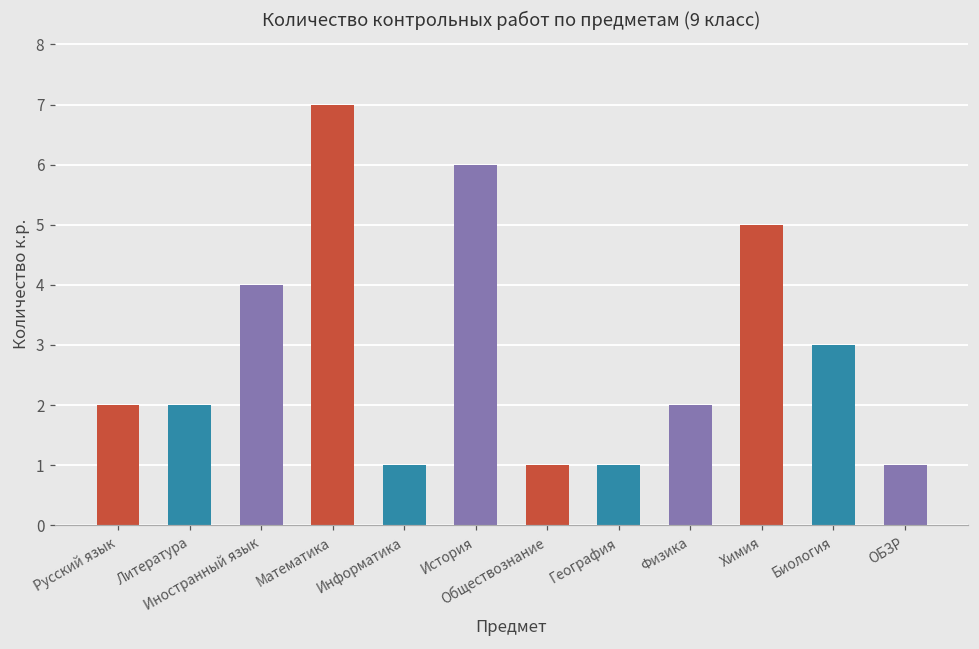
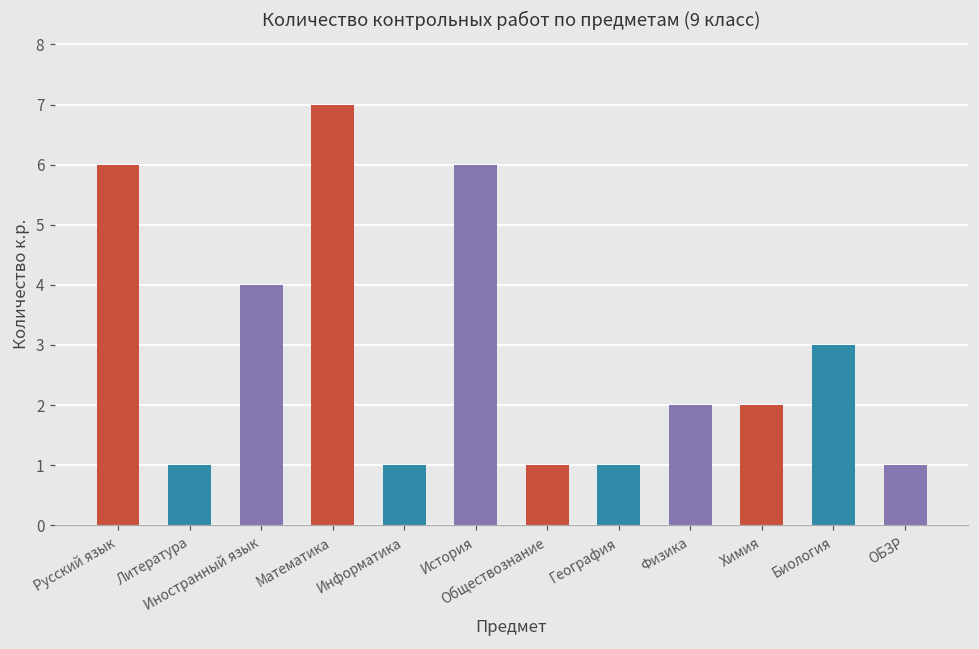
  {
-   "Русский язык": 2,
-   "Литература": 2,
+   "Русский язык": 6,
+   "Литература": 1,
    "Иностранный язык": 4,
    "Математика": 7,
    "Информатика": 1,
    "История": 6,
    "Обществознание": 1,
    "География": 1,
    "Физика": 2,
-   "Химия": 5,
+   "Химия": 2,
    "Биология": 3,
    "ОБЗР": 1
  }
